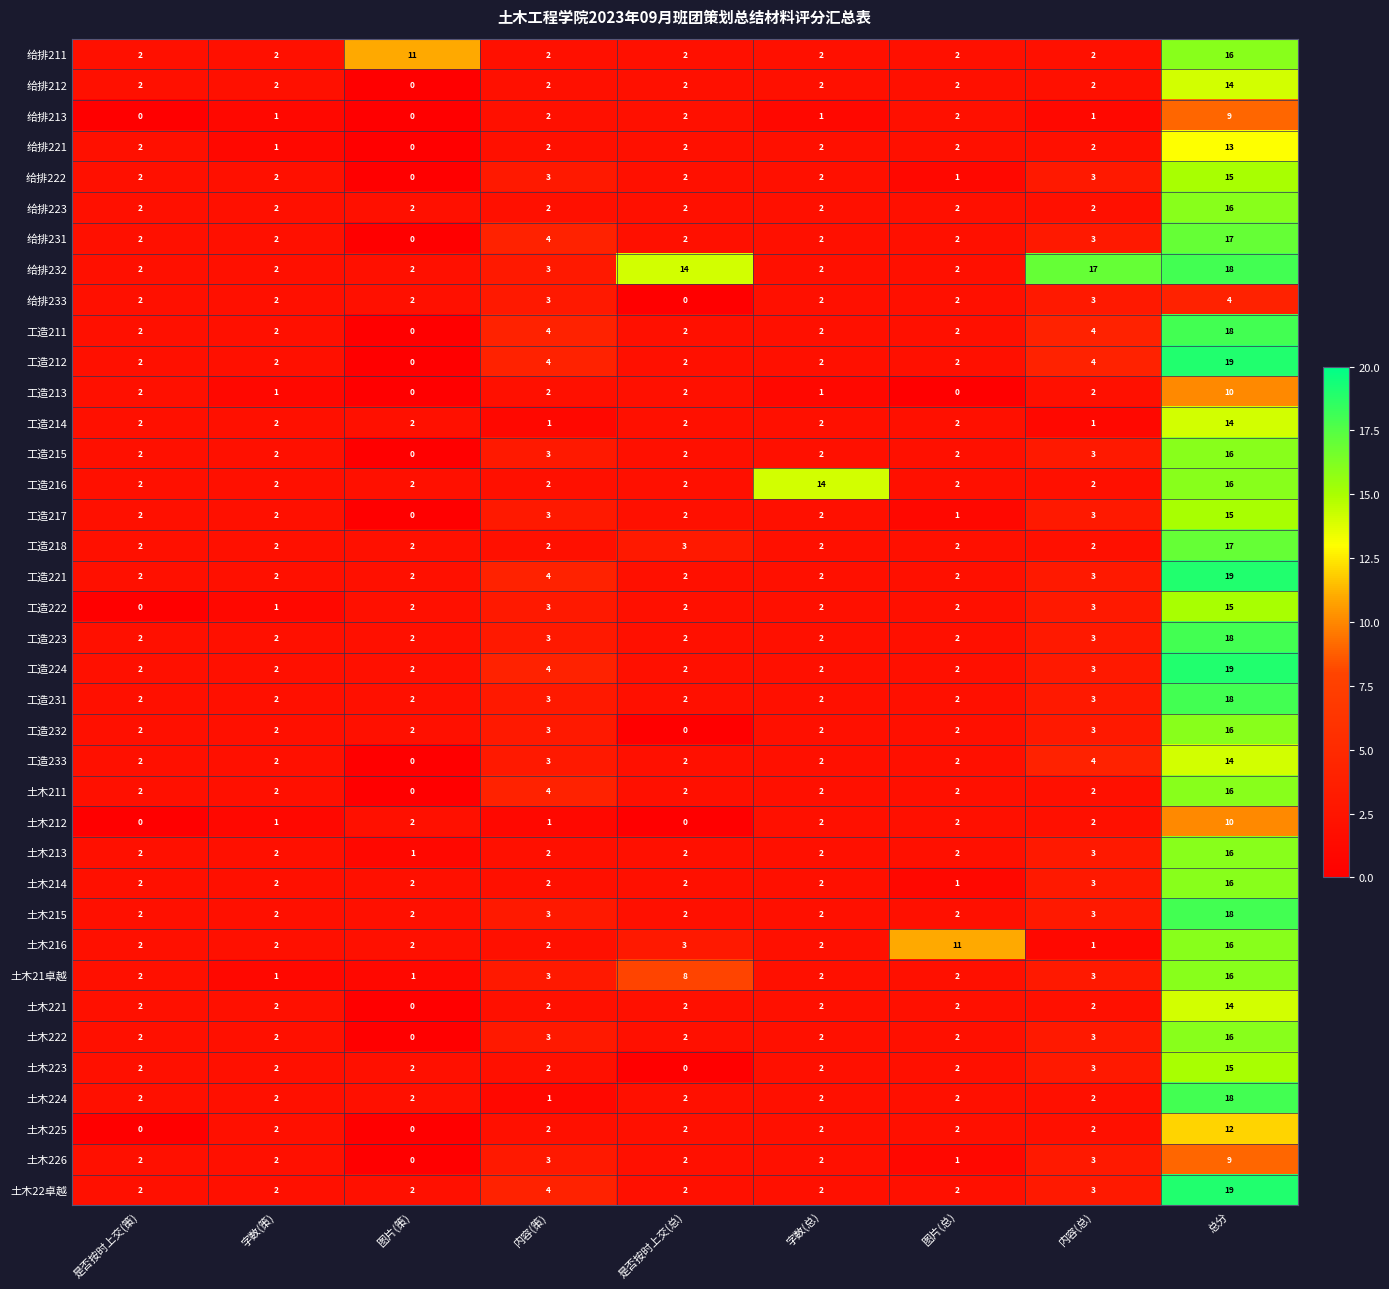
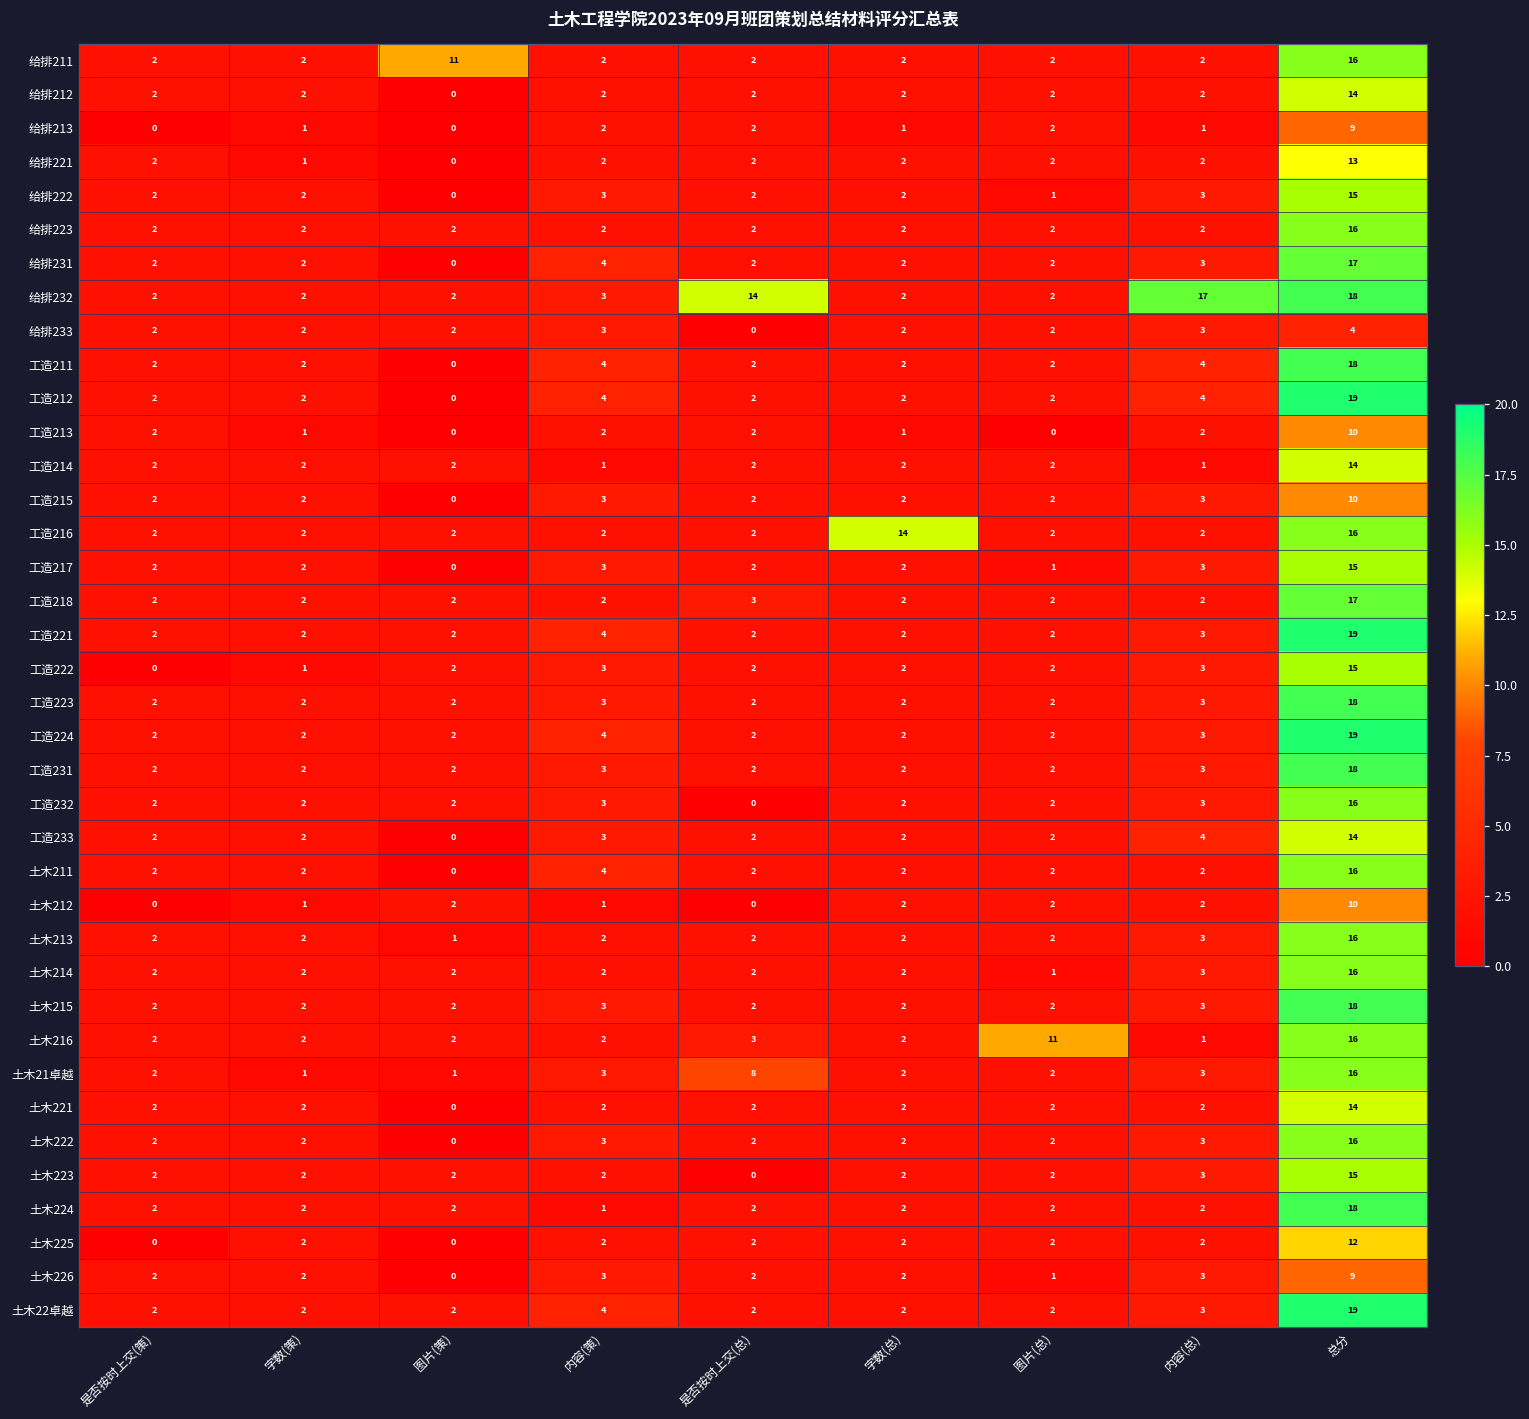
  {
    "工造215": {
      "是否按时上交(策)": 2,
      "字数(策)": 2,
      "图片(策)": 0,
      "内容(策)": 3,
      "是否按时上交(总)": 2,
      "字数(总)": 2,
      "图片(总)": 2,
      "内容(总)": 3,
-     "总分": 16
+     "总分": 10
    }
  }
